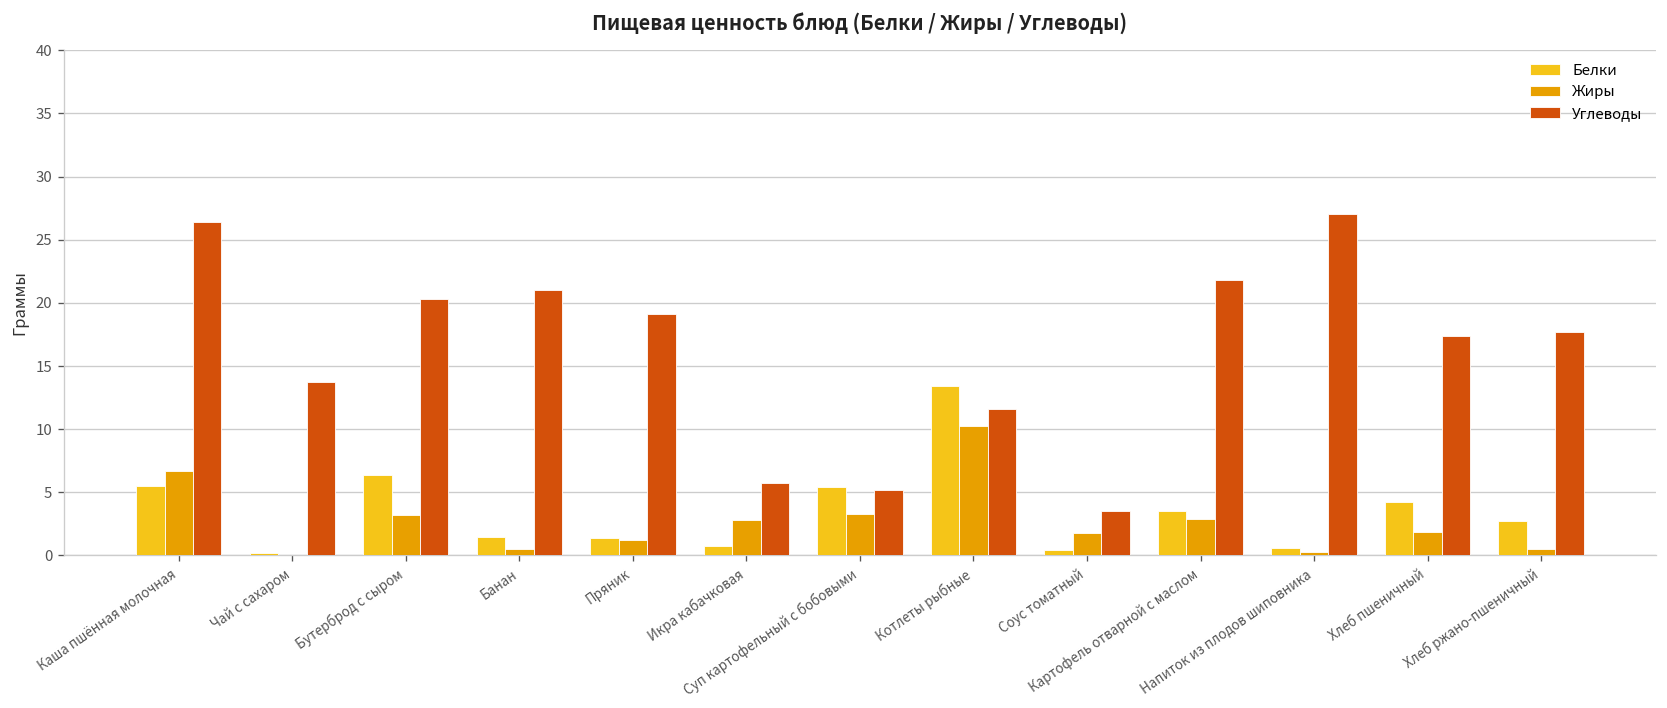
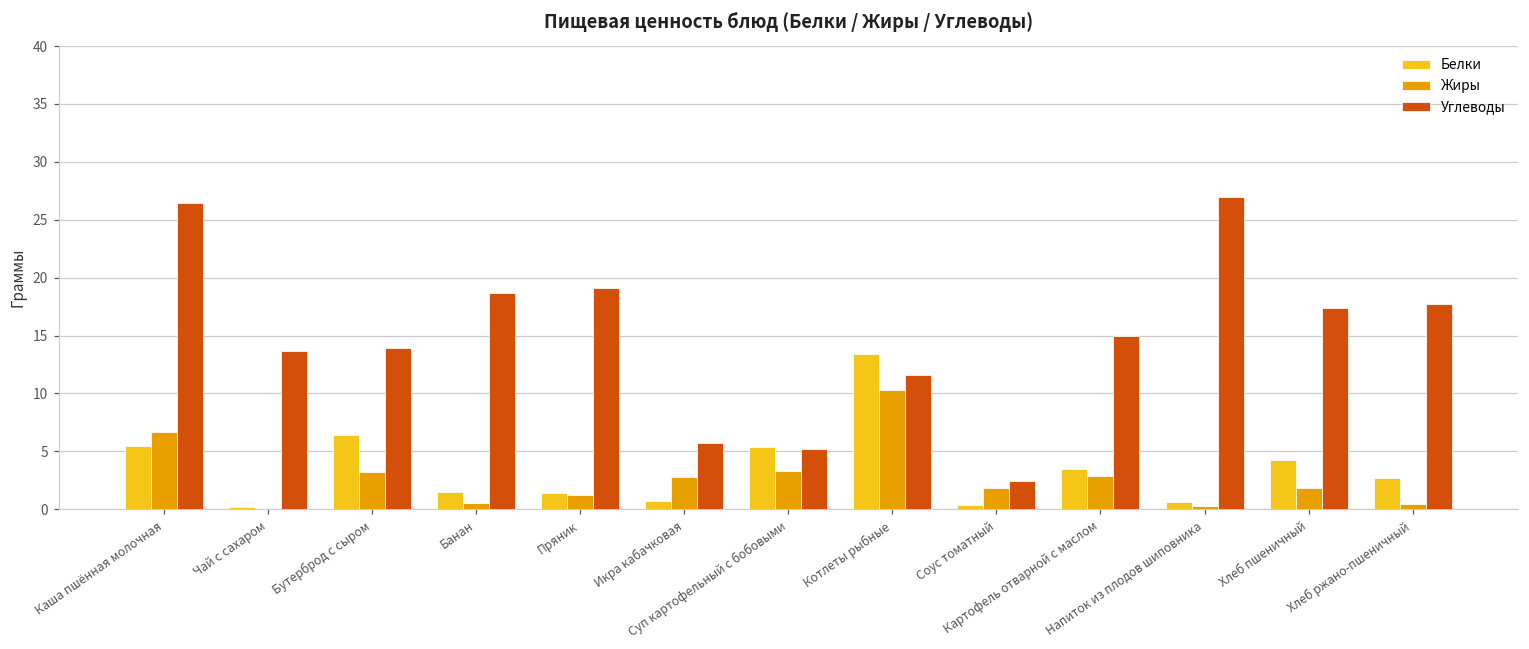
  {
    "Углеводы": {
      "Каша пшённая молочная": 26.4,
      "Чай с сахаром": 13.7,
-     "Бутерброд с сыром": 20.3,
-     "Банан": 21.0,
+     "Бутерброд с сыром": 13.9,
+     "Банан": 18.7,
      "Пряник": 19.1,
      "Икра кабачковая": 5.8,
      "Суп картофельный с бобовыми": 5.2,
      "Котлеты рыбные": 11.6,
-     "Соус томатный": 3.5,
-     "Картофель отварной с маслом": 21.8,
+     "Соус томатный": 2.4,
+     "Картофель отварной с маслом": 15.0,
      "Напиток из плодов шиповника": 27.0,
      "Хлеб пшеничный": 17.4,
      "Хлеб ржано-пшеничный": 17.7
    }
  }
